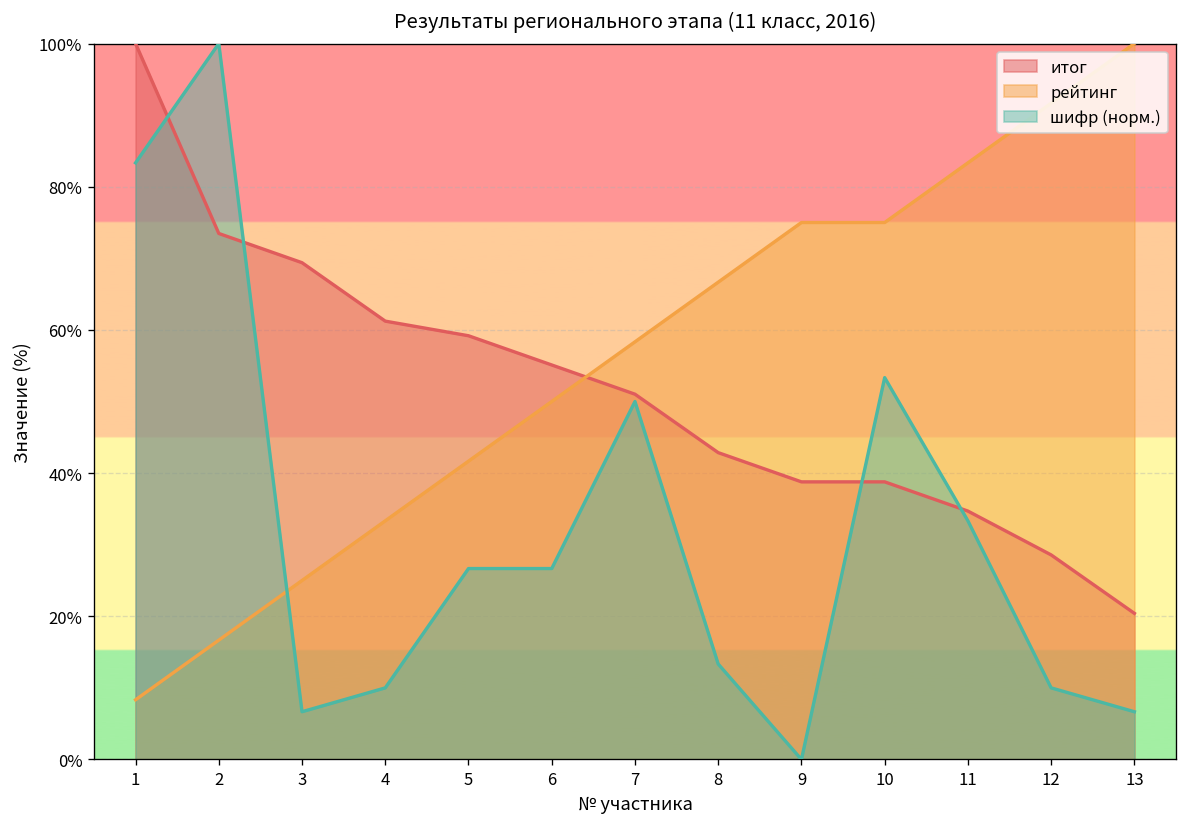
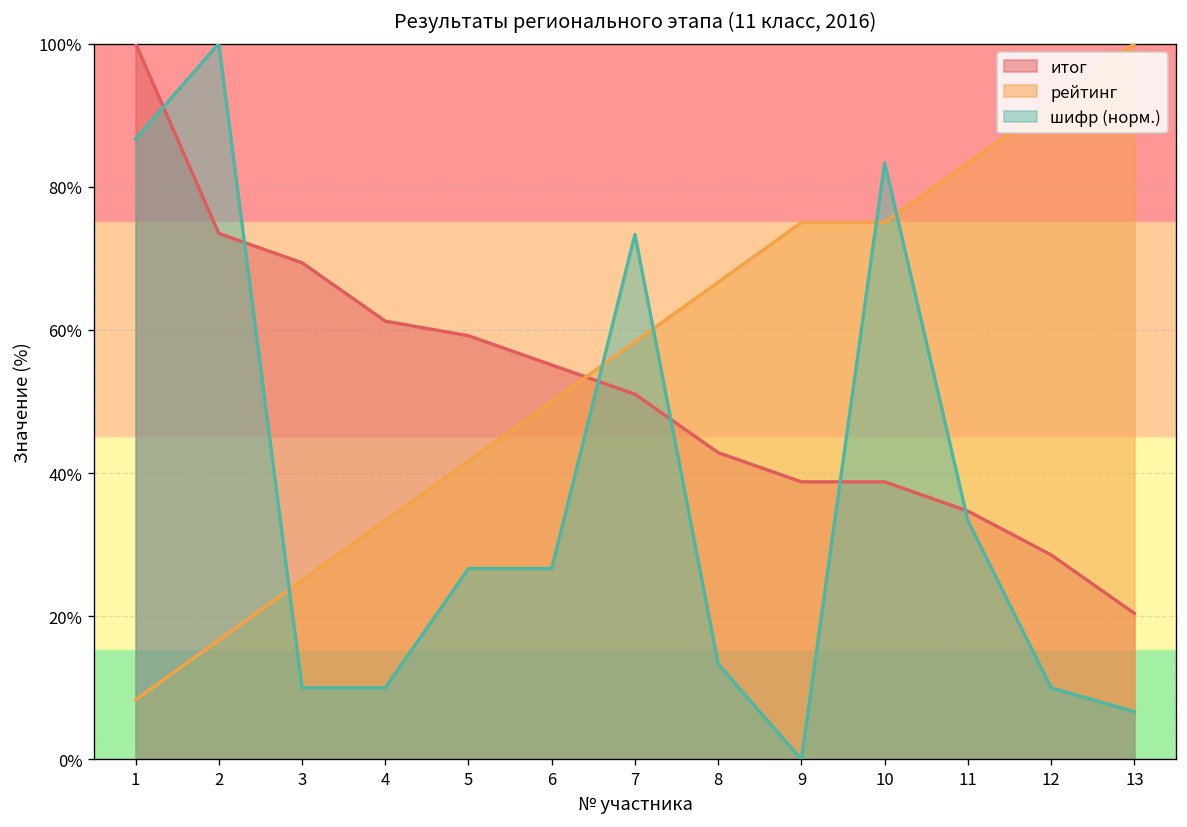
  {
    "шифр (норм.)": {
-     "1": "83%",
+     "1": "87%",
      "2": "100%",
-     "3": "7%",
+     "3": "10%",
      "4": "10%",
      "5": "27%",
      "6": "27%",
-     "7": "50%",
+     "7": "73%",
      "8": "13%",
      "9": "0%",
-     "10": "53%",
+     "10": "83%",
      "11": "33%",
      "12": "10%",
      "13": "7%"
    }
  }
